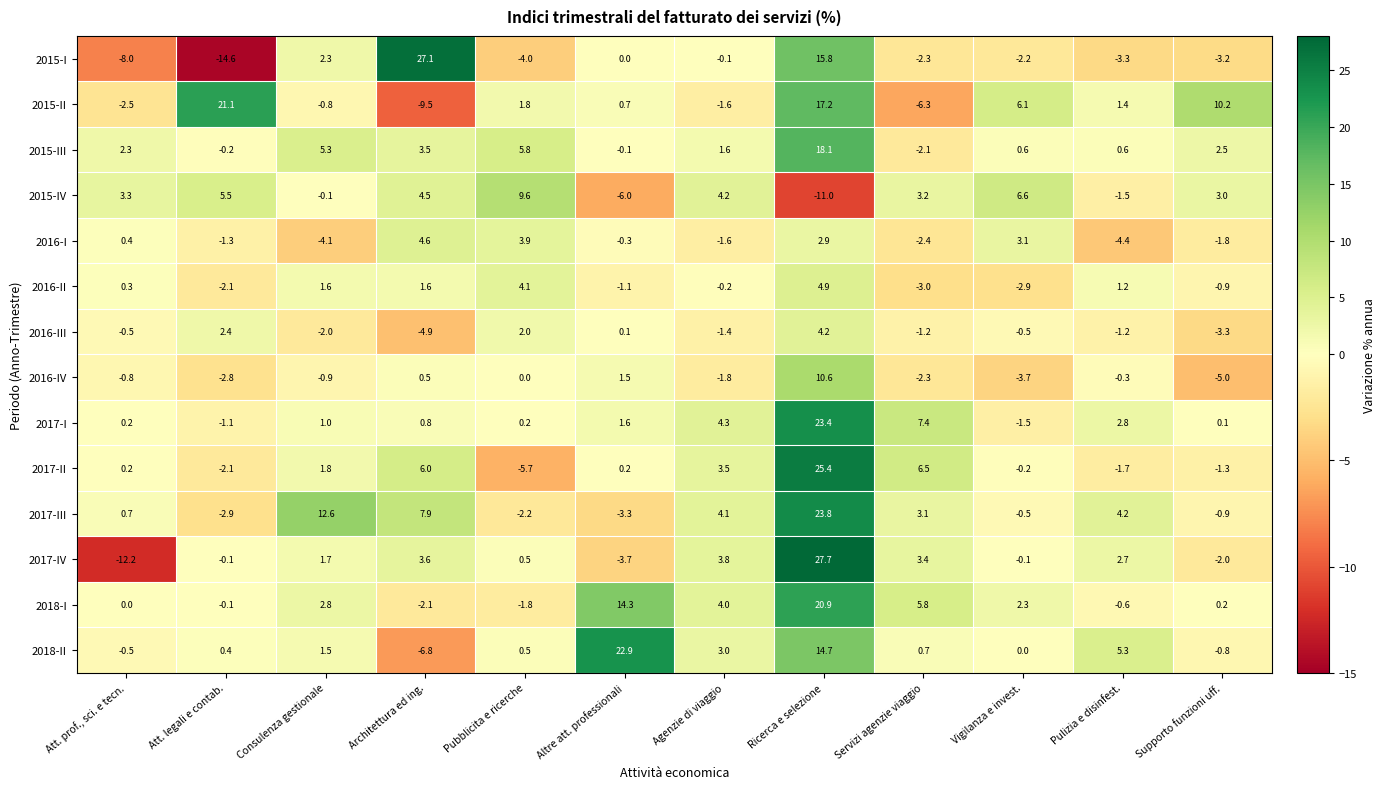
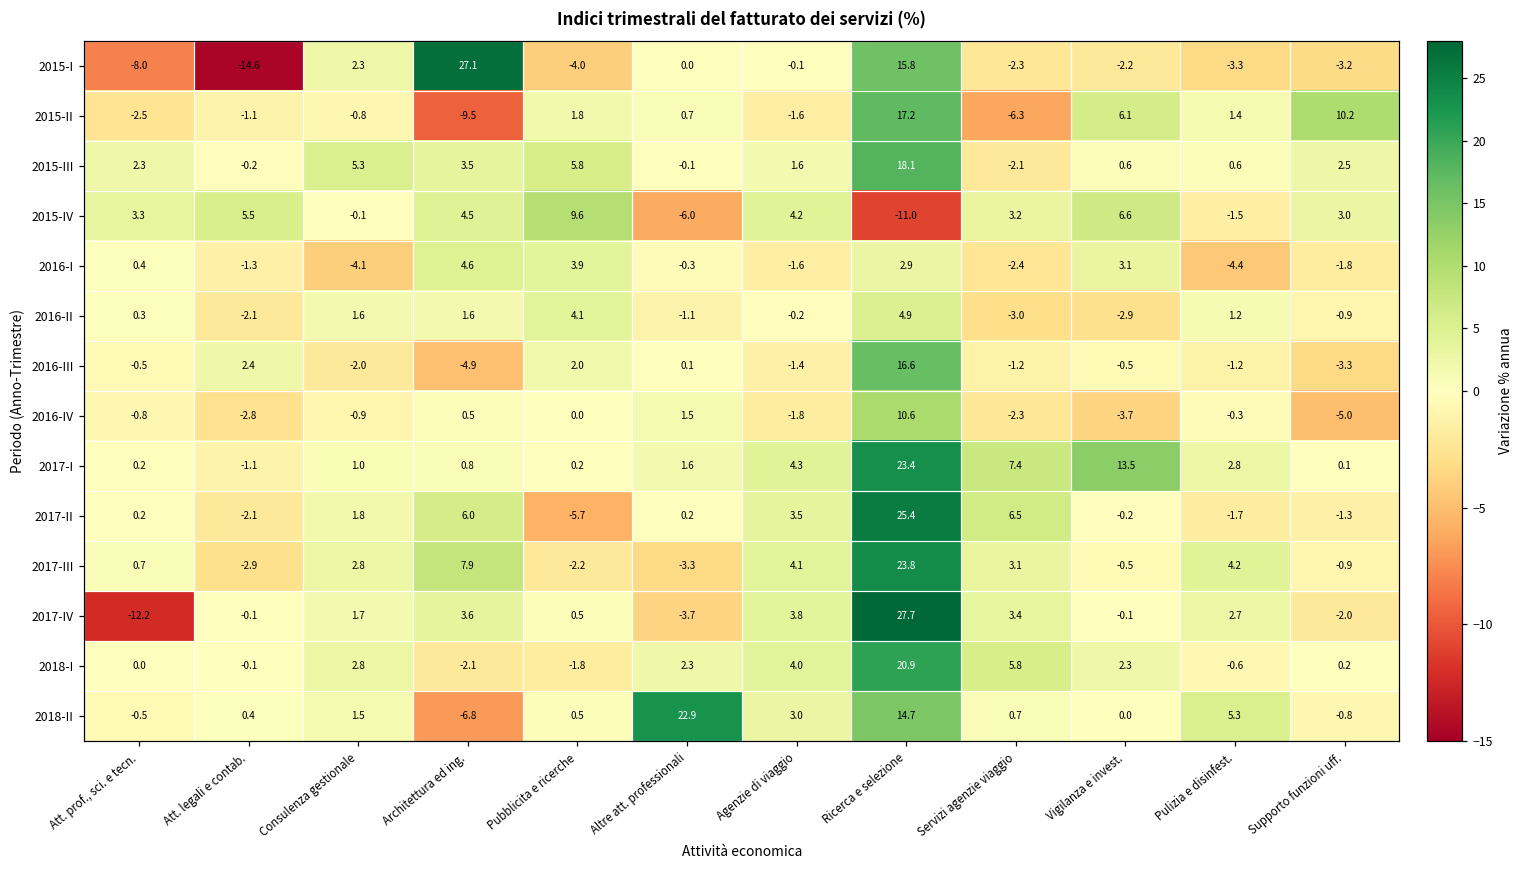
  {
    "2015-I": {
      "Att. prof., sci. e tecn.": -8.0,
      "Att. legali e contab.": -14.6,
      "Consulenza gestionale": 2.3,
      "Architettura ed ing.": 27.1,
      "Pubblicita e ricerche": -4.0,
      "Altre att. professionali": 0.0,
      "Agenzie di viaggio": -0.1,
      "Ricerca e selezione": 15.8,
      "Servizi agenzie viaggio": -2.3,
      "Vigilanza e invest.": -2.2,
      "Pulizia e disinfest.": -3.3,
      "Supporto funzioni uff.": -3.2
    },
    "2015-II": {
      "Att. prof., sci. e tecn.": -2.5,
-     "Att. legali e contab.": 21.1,
+     "Att. legali e contab.": -1.1,
      "Consulenza gestionale": -0.8,
      "Architettura ed ing.": -9.5,
      "Pubblicita e ricerche": 1.8,
      "Altre att. professionali": 0.7,
      "Agenzie di viaggio": -1.6,
      "Ricerca e selezione": 17.2,
      "Servizi agenzie viaggio": -6.3,
      "Vigilanza e invest.": 6.1,
      "Pulizia e disinfest.": 1.4,
      "Supporto funzioni uff.": 10.2
    },
    "2015-III": {
      "Att. prof., sci. e tecn.": 2.3,
      "Att. legali e contab.": -0.2,
      "Consulenza gestionale": 5.3,
      "Architettura ed ing.": 3.5,
      "Pubblicita e ricerche": 5.8,
      "Altre att. professionali": -0.1,
      "Agenzie di viaggio": 1.6,
      "Ricerca e selezione": 18.1,
      "Servizi agenzie viaggio": -2.1,
      "Vigilanza e invest.": 0.6,
      "Pulizia e disinfest.": 0.6,
      "Supporto funzioni uff.": 2.5
    },
    "2015-IV": {
      "Att. prof., sci. e tecn.": 3.3,
      "Att. legali e contab.": 5.5,
      "Consulenza gestionale": -0.1,
      "Architettura ed ing.": 4.5,
      "Pubblicita e ricerche": 9.6,
      "Altre att. professionali": -6.0,
      "Agenzie di viaggio": 4.2,
      "Ricerca e selezione": -11.0,
      "Servizi agenzie viaggio": 3.2,
      "Vigilanza e invest.": 6.6,
      "Pulizia e disinfest.": -1.5,
      "Supporto funzioni uff.": 3.0
    },
    "2016-I": {
      "Att. prof., sci. e tecn.": 0.4,
      "Att. legali e contab.": -1.3,
      "Consulenza gestionale": -4.1,
      "Architettura ed ing.": 4.6,
      "Pubblicita e ricerche": 3.9,
      "Altre att. professionali": -0.3,
      "Agenzie di viaggio": -1.6,
      "Ricerca e selezione": 2.9,
      "Servizi agenzie viaggio": -2.4,
      "Vigilanza e invest.": 3.1,
      "Pulizia e disinfest.": -4.4,
      "Supporto funzioni uff.": -1.8
    },
    "2016-II": {
      "Att. prof., sci. e tecn.": 0.3,
      "Att. legali e contab.": -2.1,
      "Consulenza gestionale": 1.6,
      "Architettura ed ing.": 1.6,
      "Pubblicita e ricerche": 4.1,
      "Altre att. professionali": -1.1,
      "Agenzie di viaggio": -0.2,
      "Ricerca e selezione": 4.9,
      "Servizi agenzie viaggio": -3.0,
      "Vigilanza e invest.": -2.9,
      "Pulizia e disinfest.": 1.2,
      "Supporto funzioni uff.": -0.9
    },
    "2016-III": {
      "Att. prof., sci. e tecn.": -0.5,
      "Att. legali e contab.": 2.4,
      "Consulenza gestionale": -2.0,
      "Architettura ed ing.": -4.9,
      "Pubblicita e ricerche": 2.0,
      "Altre att. professionali": 0.1,
      "Agenzie di viaggio": -1.4,
-     "Ricerca e selezione": 4.2,
+     "Ricerca e selezione": 16.6,
      "Servizi agenzie viaggio": -1.2,
      "Vigilanza e invest.": -0.5,
      "Pulizia e disinfest.": -1.2,
      "Supporto funzioni uff.": -3.3
    },
    "2016-IV": {
      "Att. prof., sci. e tecn.": -0.8,
      "Att. legali e contab.": -2.8,
      "Consulenza gestionale": -0.9,
      "Architettura ed ing.": 0.5,
      "Pubblicita e ricerche": 0.0,
      "Altre att. professionali": 1.5,
      "Agenzie di viaggio": -1.8,
      "Ricerca e selezione": 10.6,
      "Servizi agenzie viaggio": -2.3,
      "Vigilanza e invest.": -3.7,
      "Pulizia e disinfest.": -0.3,
      "Supporto funzioni uff.": -5.0
    },
    "2017-I": {
      "Att. prof., sci. e tecn.": 0.2,
      "Att. legali e contab.": -1.1,
      "Consulenza gestionale": 1.0,
      "Architettura ed ing.": 0.8,
      "Pubblicita e ricerche": 0.2,
      "Altre att. professionali": 1.6,
      "Agenzie di viaggio": 4.3,
      "Ricerca e selezione": 23.4,
      "Servizi agenzie viaggio": 7.4,
-     "Vigilanza e invest.": -1.5,
+     "Vigilanza e invest.": 13.5,
      "Pulizia e disinfest.": 2.8,
      "Supporto funzioni uff.": 0.1
    },
    "2017-II": {
      "Att. prof., sci. e tecn.": 0.2,
      "Att. legali e contab.": -2.1,
      "Consulenza gestionale": 1.8,
      "Architettura ed ing.": 6.0,
      "Pubblicita e ricerche": -5.7,
      "Altre att. professionali": 0.2,
      "Agenzie di viaggio": 3.5,
      "Ricerca e selezione": 25.4,
      "Servizi agenzie viaggio": 6.5,
      "Vigilanza e invest.": -0.2,
      "Pulizia e disinfest.": -1.7,
      "Supporto funzioni uff.": -1.3
    },
    "2017-III": {
      "Att. prof., sci. e tecn.": 0.7,
      "Att. legali e contab.": -2.9,
-     "Consulenza gestionale": 12.6,
+     "Consulenza gestionale": 2.8,
      "Architettura ed ing.": 7.9,
      "Pubblicita e ricerche": -2.2,
      "Altre att. professionali": -3.3,
      "Agenzie di viaggio": 4.1,
      "Ricerca e selezione": 23.8,
      "Servizi agenzie viaggio": 3.1,
      "Vigilanza e invest.": -0.5,
      "Pulizia e disinfest.": 4.2,
      "Supporto funzioni uff.": -0.9
    },
    "2017-IV": {
      "Att. prof., sci. e tecn.": -12.2,
      "Att. legali e contab.": -0.1,
      "Consulenza gestionale": 1.7,
      "Architettura ed ing.": 3.6,
      "Pubblicita e ricerche": 0.5,
      "Altre att. professionali": -3.7,
      "Agenzie di viaggio": 3.8,
      "Ricerca e selezione": 27.7,
      "Servizi agenzie viaggio": 3.4,
      "Vigilanza e invest.": -0.1,
      "Pulizia e disinfest.": 2.7,
      "Supporto funzioni uff.": -2.0
    },
    "2018-I": {
      "Att. prof., sci. e tecn.": 0.0,
      "Att. legali e contab.": -0.1,
      "Consulenza gestionale": 2.8,
      "Architettura ed ing.": -2.1,
      "Pubblicita e ricerche": -1.8,
-     "Altre att. professionali": 14.3,
+     "Altre att. professionali": 2.3,
      "Agenzie di viaggio": 4.0,
      "Ricerca e selezione": 20.9,
      "Servizi agenzie viaggio": 5.8,
      "Vigilanza e invest.": 2.3,
      "Pulizia e disinfest.": -0.6,
      "Supporto funzioni uff.": 0.2
    },
    "2018-II": {
      "Att. prof., sci. e tecn.": -0.5,
      "Att. legali e contab.": 0.4,
      "Consulenza gestionale": 1.5,
      "Architettura ed ing.": -6.8,
      "Pubblicita e ricerche": 0.5,
      "Altre att. professionali": 22.9,
      "Agenzie di viaggio": 3.0,
      "Ricerca e selezione": 14.7,
      "Servizi agenzie viaggio": 0.7,
      "Vigilanza e invest.": 0.0,
      "Pulizia e disinfest.": 5.3,
      "Supporto funzioni uff.": -0.8
    }
  }
